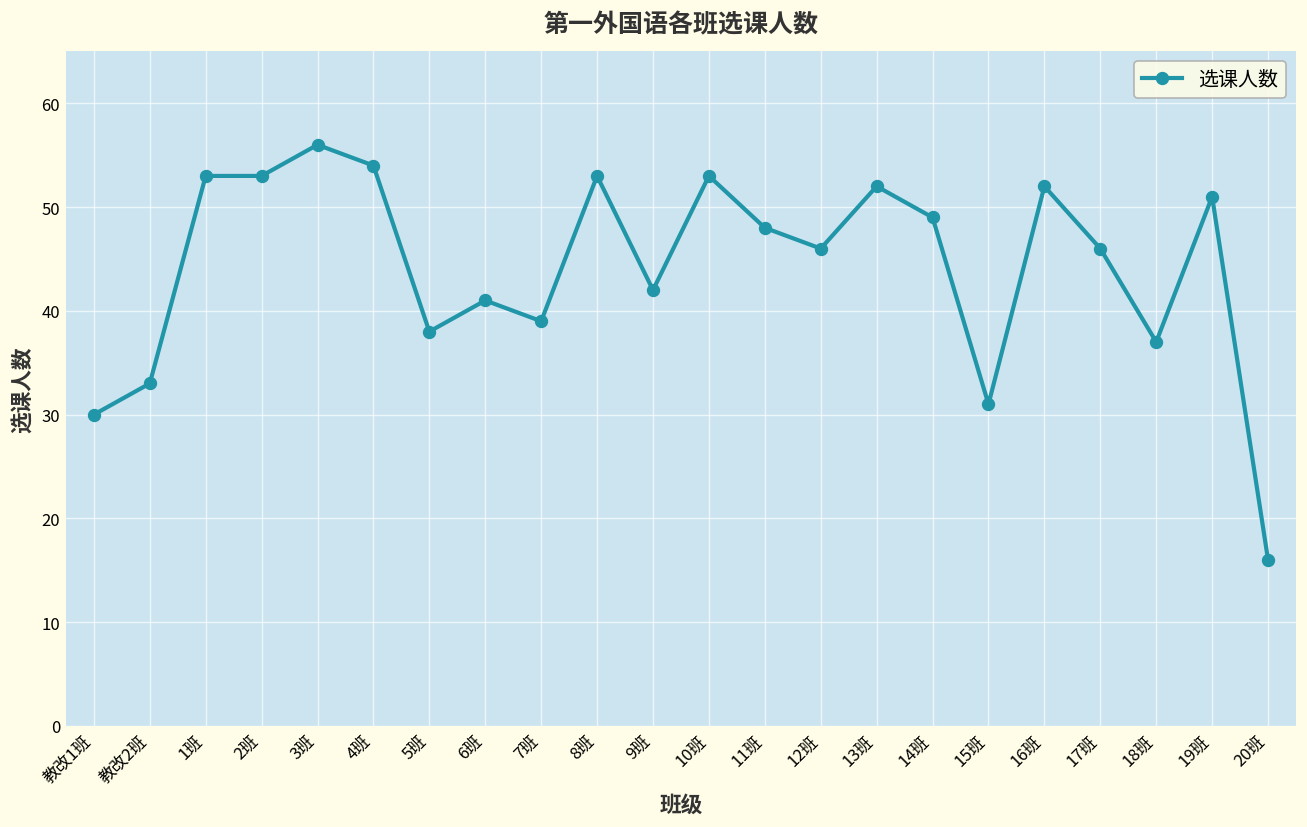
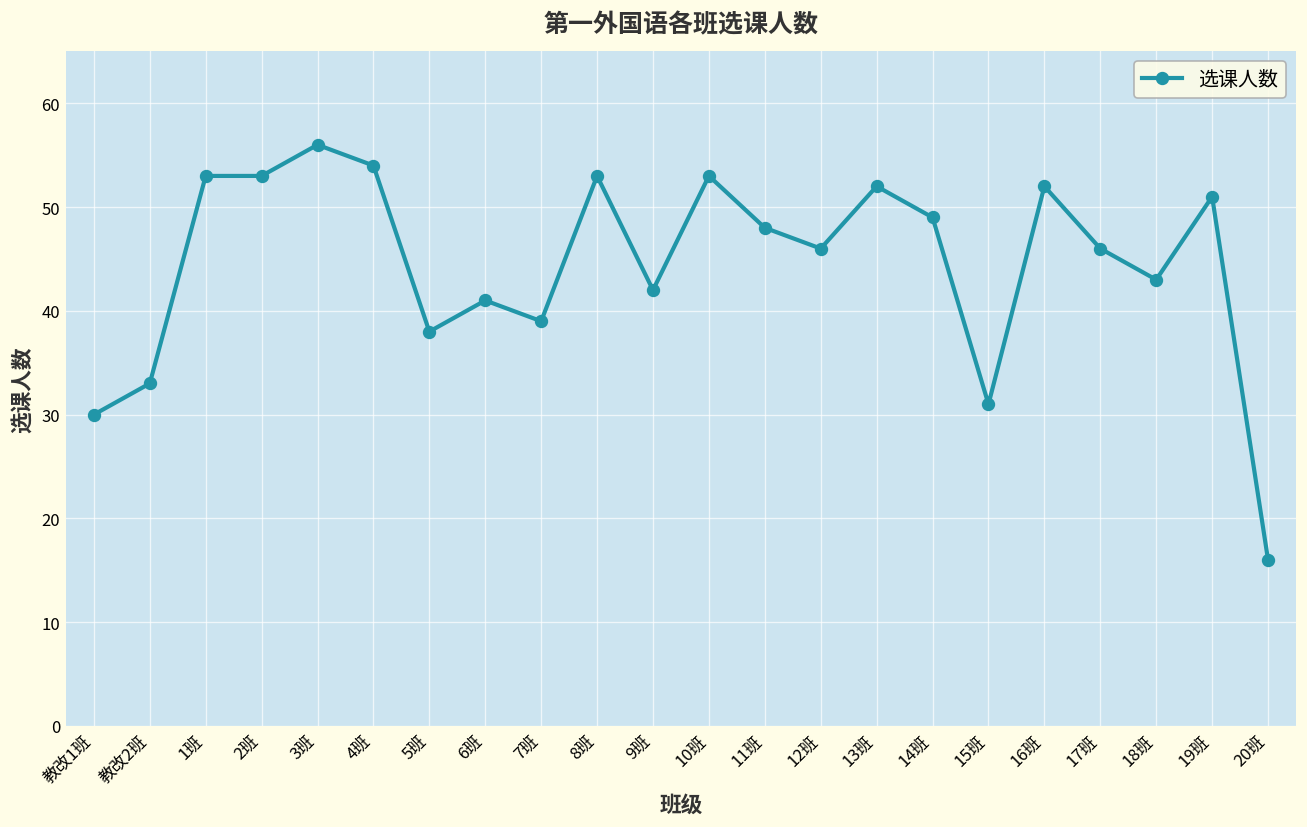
  {
    "教改1班": 30,
    "教改2班": 33,
    "1班": 53,
    "2班": 53,
    "3班": 56,
    "4班": 54,
    "5班": 38,
    "6班": 41,
    "7班": 39,
    "8班": 53,
    "9班": 42,
    "10班": 53,
    "11班": 48,
    "12班": 46,
    "13班": 52,
    "14班": 49,
    "15班": 31,
    "16班": 52,
    "17班": 46,
-   "18班": 37,
+   "18班": 43,
    "19班": 51,
    "20班": 16
  }
